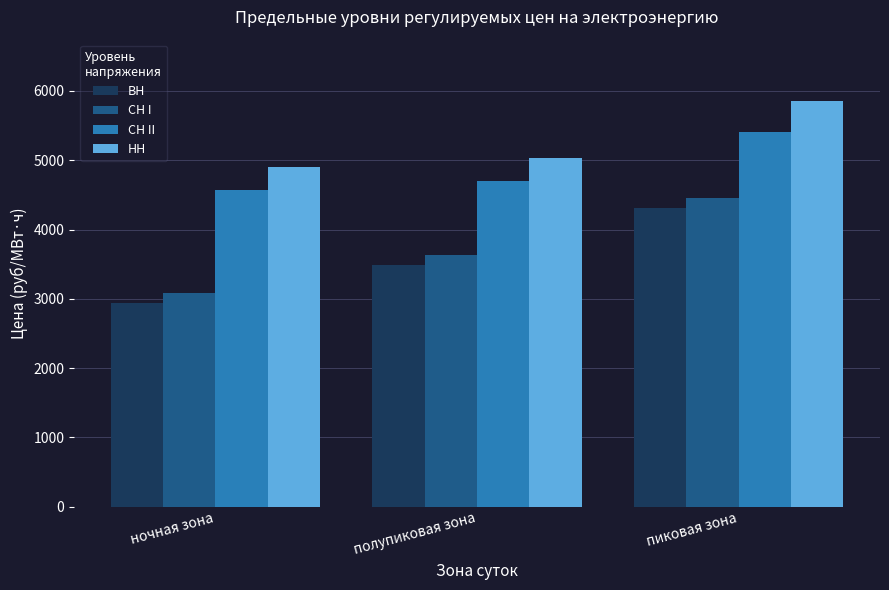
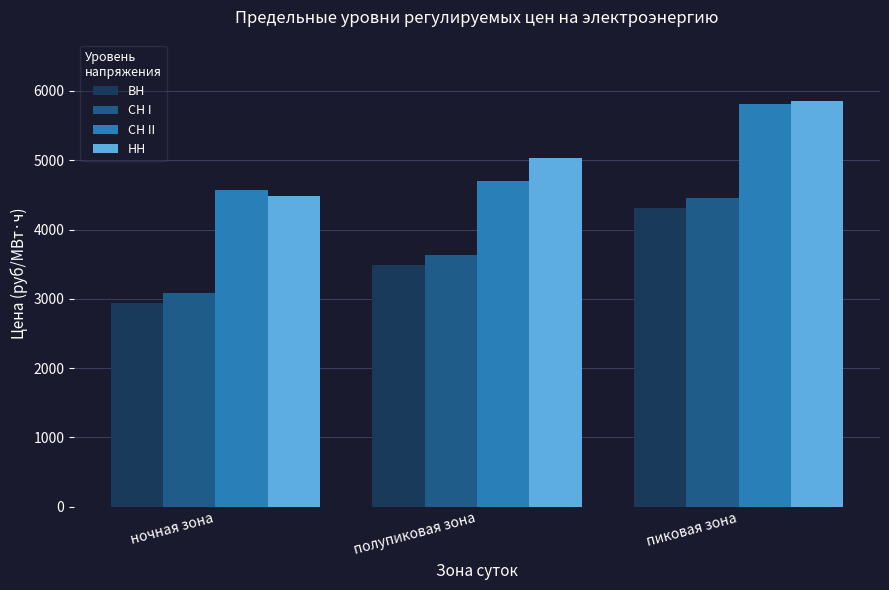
  {
    "СН II": {
      "ночная зона": 4600,
      "полупиковая зона": 4700,
-     "пиковая зона": 5400
+     "пиковая зона": 5800
    },
    "НН": {
-     "ночная зона": 4900,
+     "ночная зона": 4500,
      "полупиковая зона": 5000,
      "пиковая зона": 5900
    }
  }
